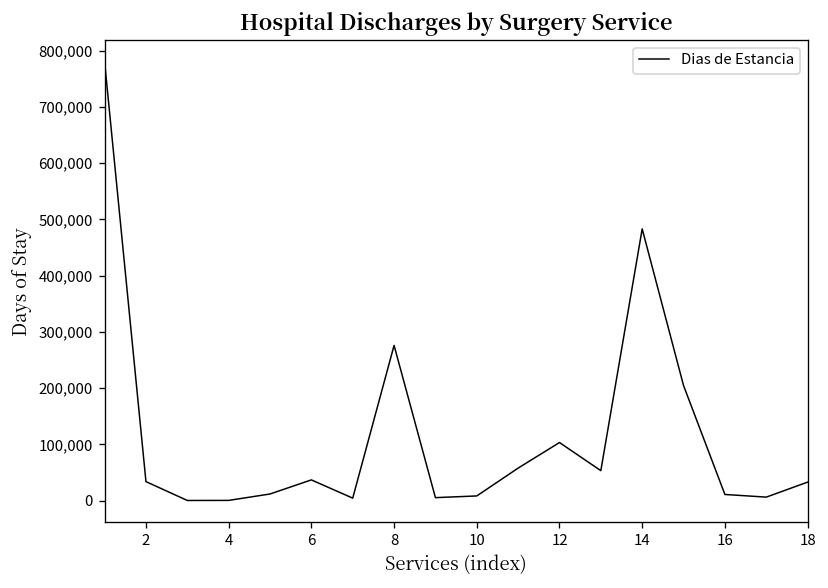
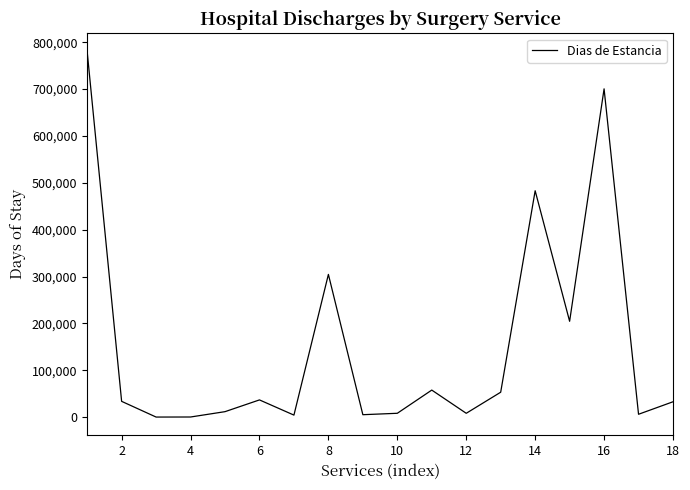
  {
    "2": "30,000",
    "4": "0",
    "6": "40,000",
-   "8": "280,000",
+   "8": "300,000",
    "10": "10,000",
-   "12": "100,000",
+   "12": "10,000",
    "14": "480,000",
-   "16": "10,000",
+   "16": "700,000",
    "18": "30,000"
  }
